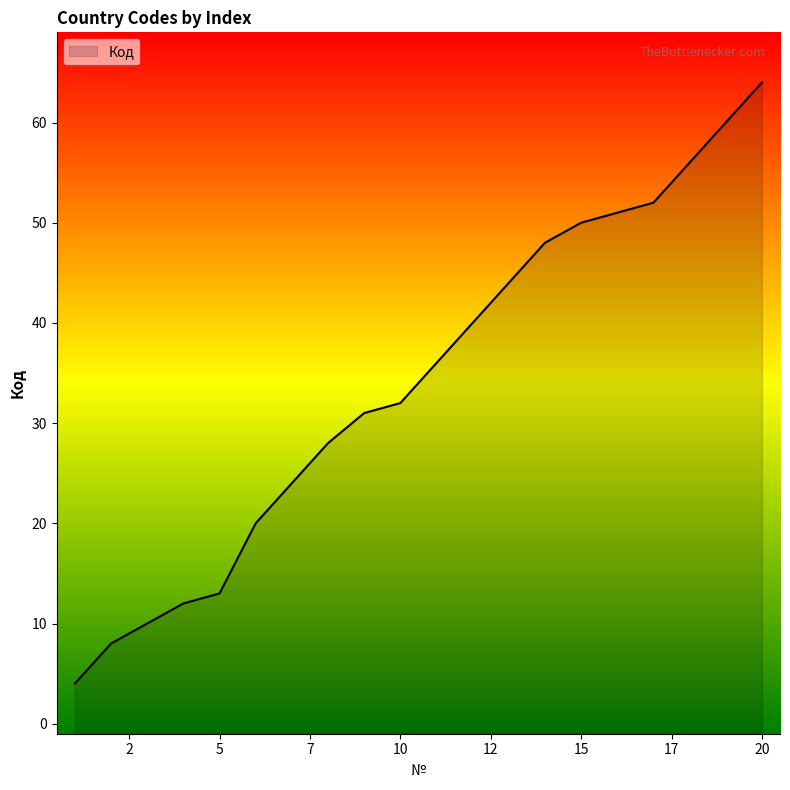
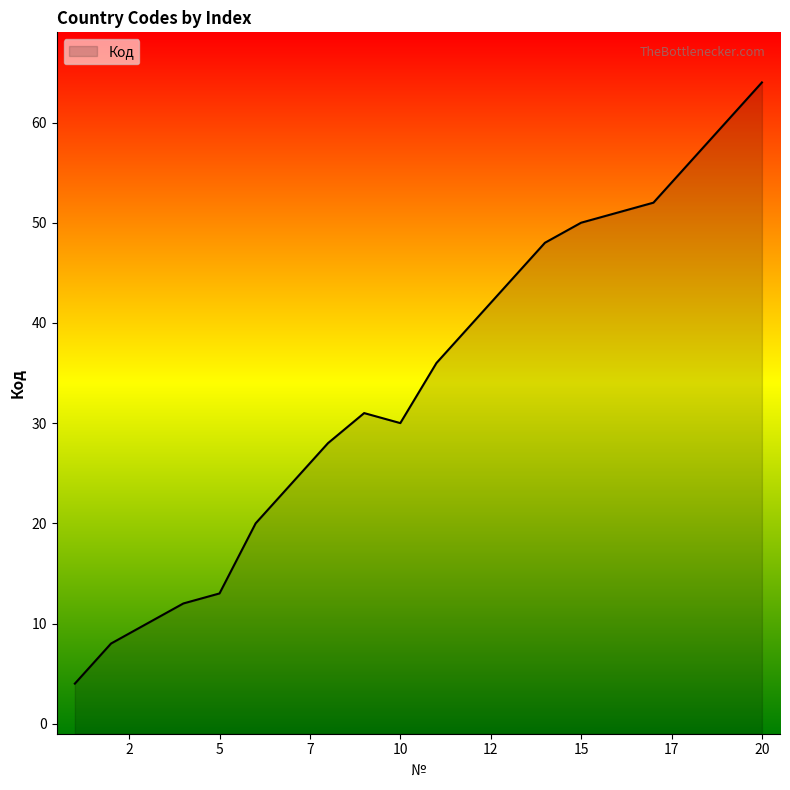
  {
    "5": 13,
-   "10": 32,
+   "10": 30,
    "15": 50,
    "20": 64
  }
